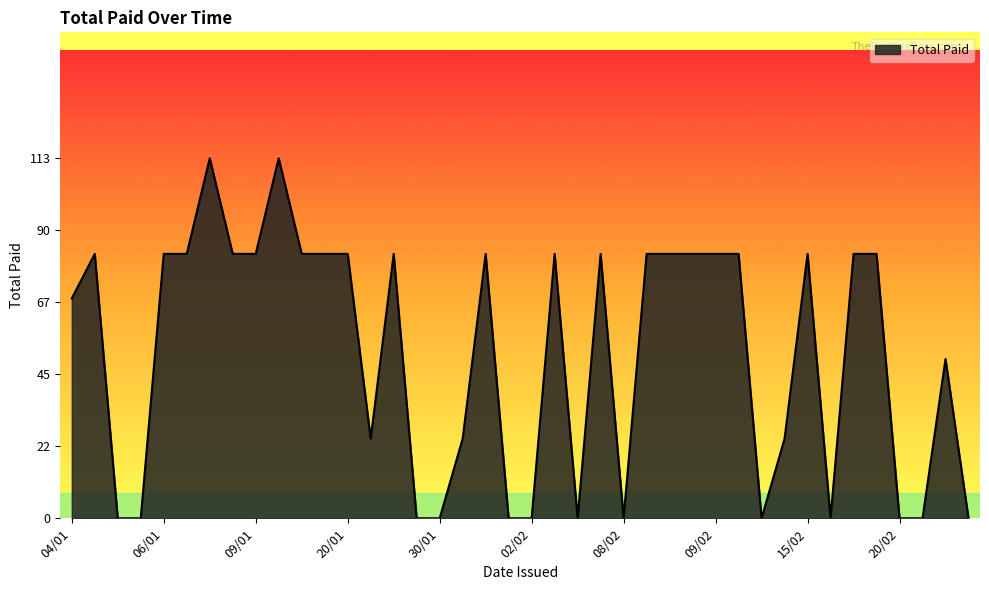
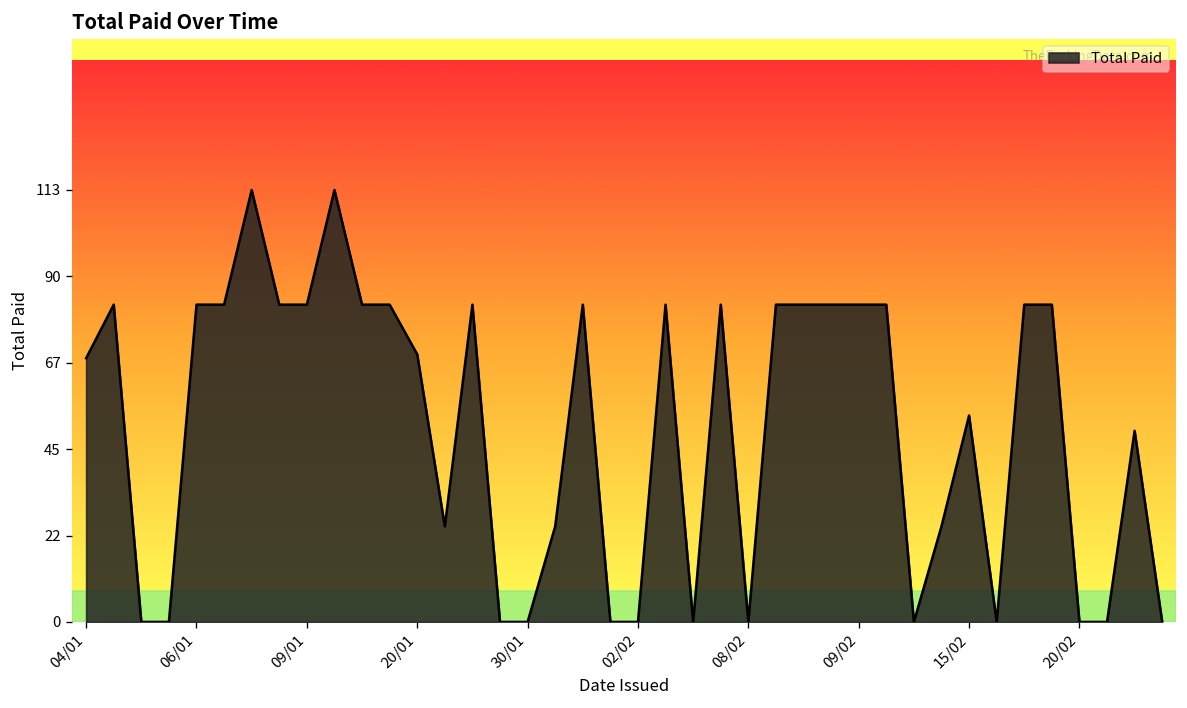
  {
    "04/01": 69,
-   "20/01": 83,
-   "15/02": 83
+   "20/01": 70,
+   "15/02": 54
  }
